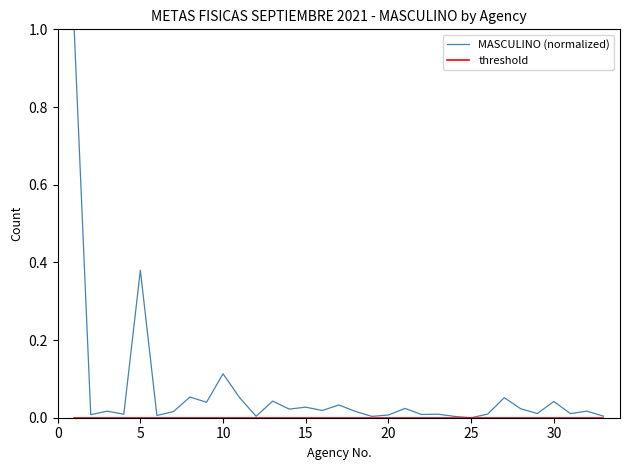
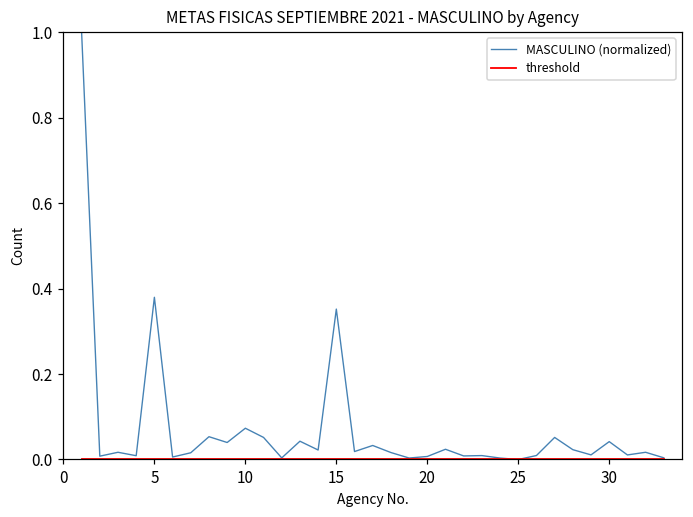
  {
    "MASCULINO (normalized)": {
      "5": 0.38,
-     "10": 0.11,
-     "15": 0.03,
+     "10": 0.07,
+     "15": 0.35,
      "20": 0.01,
      "30": 0.04
    },
    "threshold": {
      "5": 0.00,
      "10": 0.00,
      "15": 0.00,
      "20": 0.00,
      "30": 0.00
    }
  }
